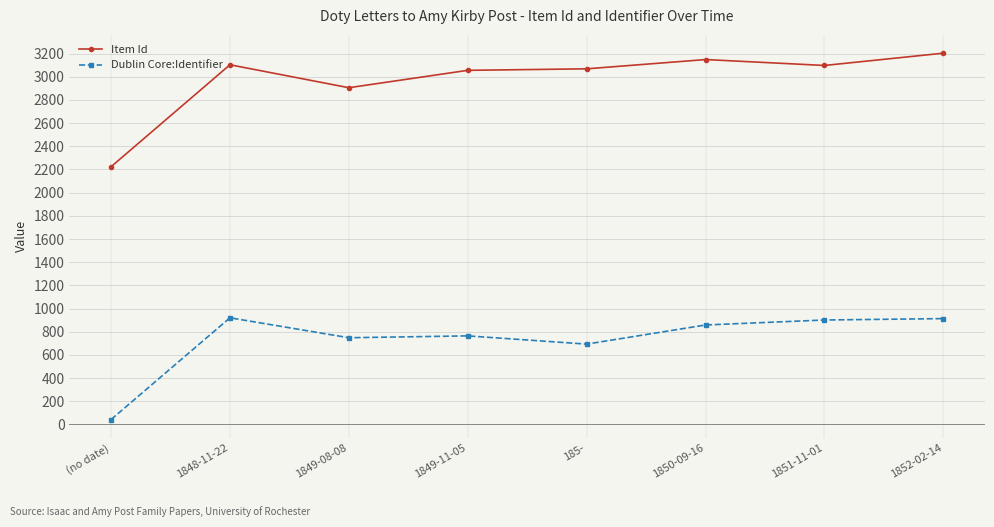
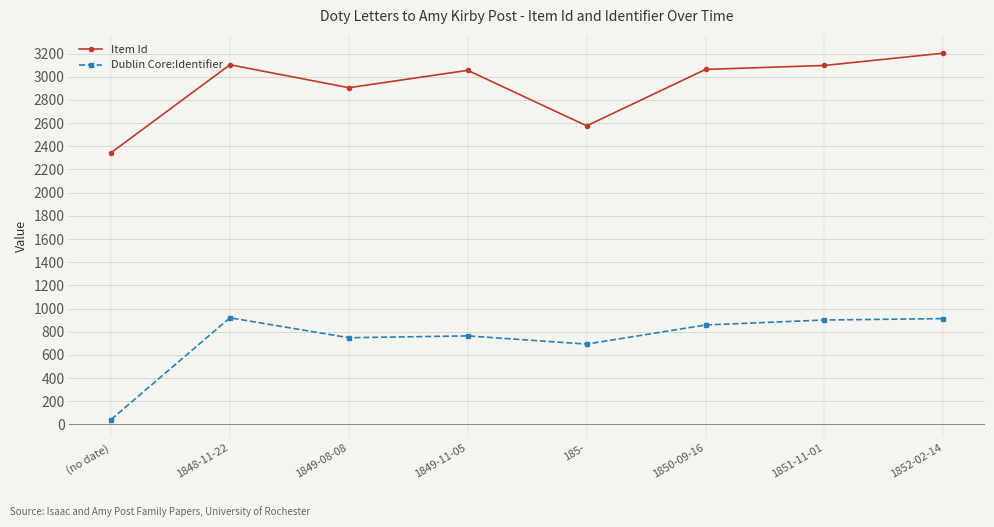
  {
    "Item Id": {
-     "(no date)": 2220,
+     "(no date)": 2340,
      "1848-11-22": 3100,
      "1849-08-08": 2910,
      "1849-11-05": 3060,
-     "185-": 3070,
-     "1850-09-16": 3150,
+     "185-": 2580,
+     "1850-09-16": 3060,
      "1851-11-01": 3100,
      "1852-02-14": 3200
    },
    "Dublin Core:Identifier": {
      "(no date)": 40,
      "1848-11-22": 920,
      "1849-08-08": 750,
      "1849-11-05": 760,
      "185-": 690,
      "1850-09-16": 860,
      "1851-11-01": 900,
      "1852-02-14": 910
    }
  }
